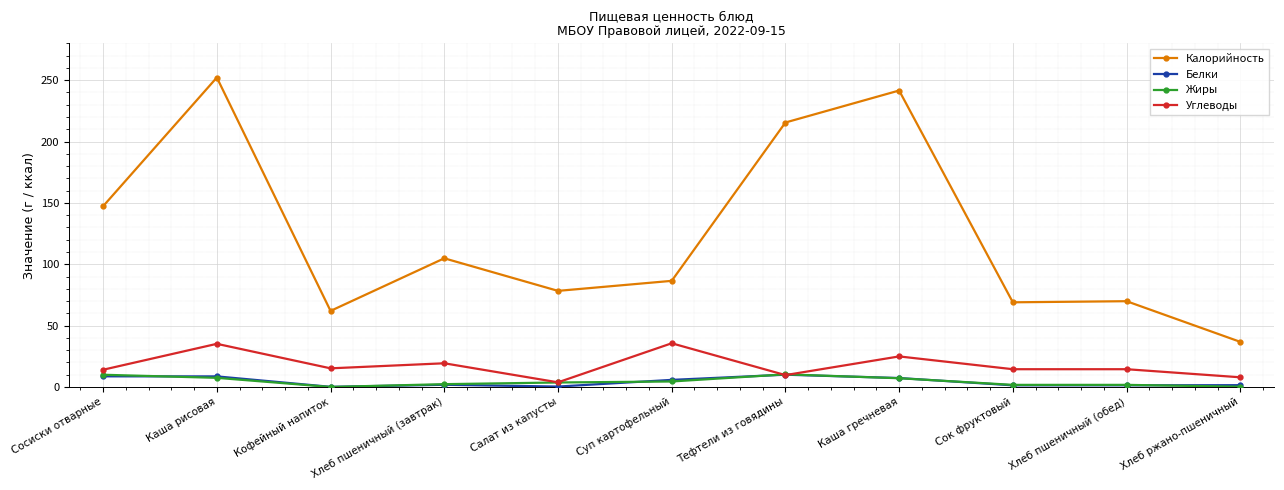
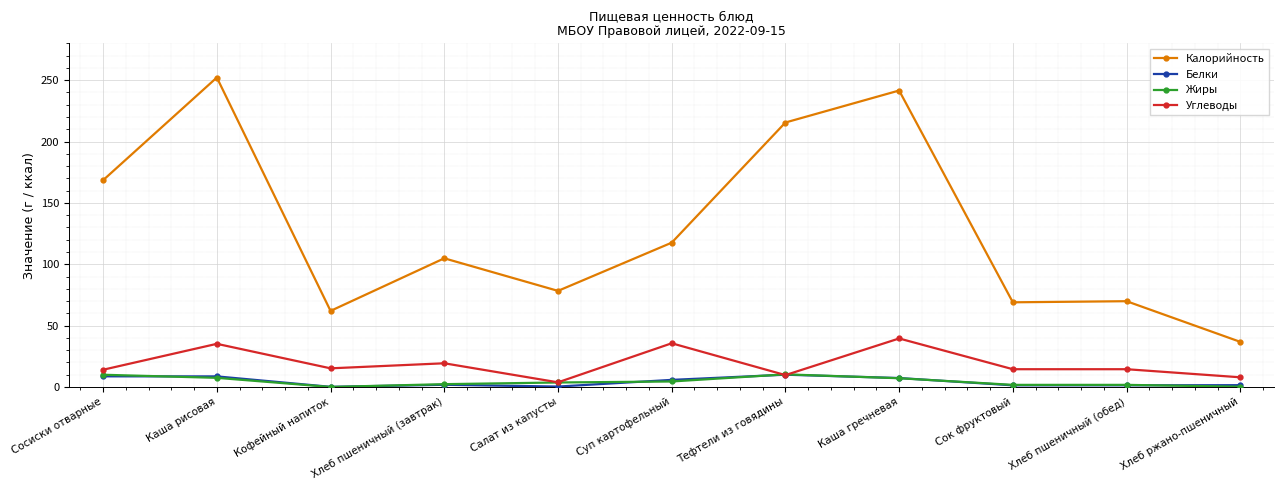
  {
    "Калорийность": {
-     "Сосиски отварные": 147,
+     "Сосиски отварные": 169,
      "Каша рисовая": 252,
      "Кофейный напиток": 62,
      "Хлеб пшеничный (завтрак)": 105,
      "Салат из капусты": 78,
-     "Суп картофельный": 86,
+     "Суп картофельный": 118,
      "Тефтели из говядины": 215,
      "Каша гречневая": 242,
      "Сок фруктовый": 69,
      "Хлеб пшеничный (обед)": 70,
      "Хлеб ржано-пшеничный": 37
    },
    "Белки": {
      "Салат из капусты": 0
    },
    "Углеводы": {
      "Сосиски отварные": 14,
      "Каша рисовая": 35,
      "Кофейный напиток": 15,
      "Хлеб пшеничный (завтрак)": 19,
      "Суп картофельный": 36,
-     "Каша гречневая": 25,
+     "Каша гречневая": 40,
      "Сок фруктовый": 14,
      "Хлеб пшеничный (обед)": 14,
      "Хлеб ржано-пшеничный": 8
    }
  }
